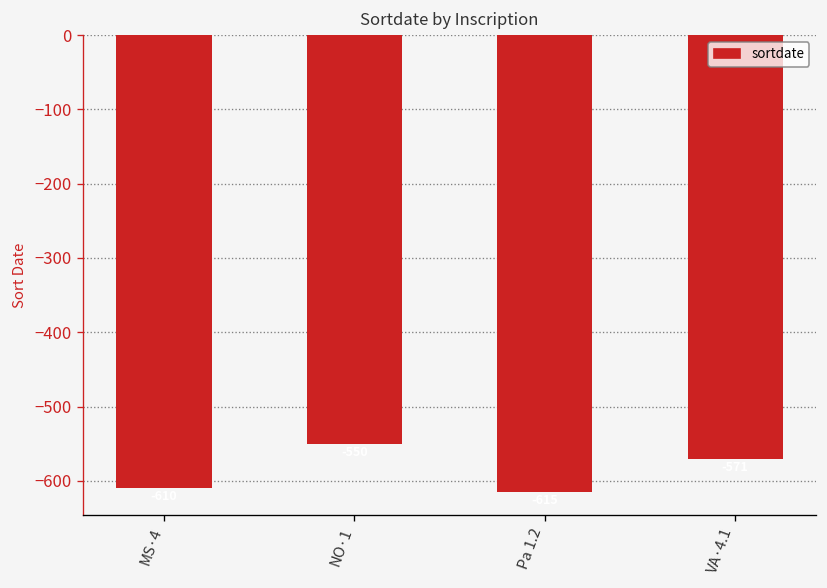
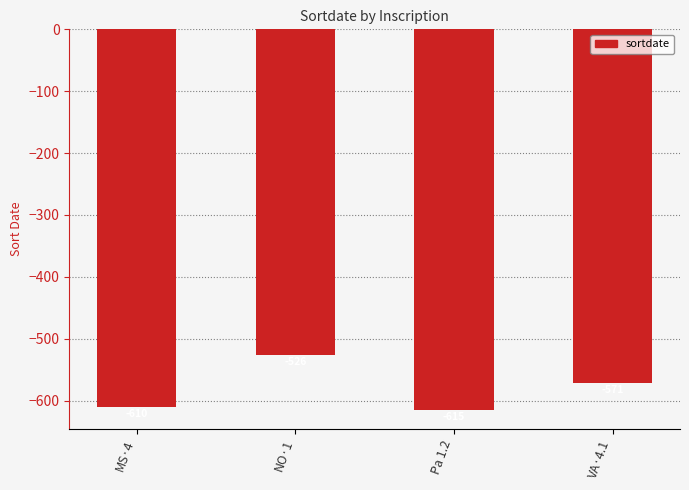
  {
    "MS·4": -610,
-   "NO·1": -550,
+   "NO·1": -530,
    "Pa 1.2": -620,
    "VA·4.1": -570
  }
